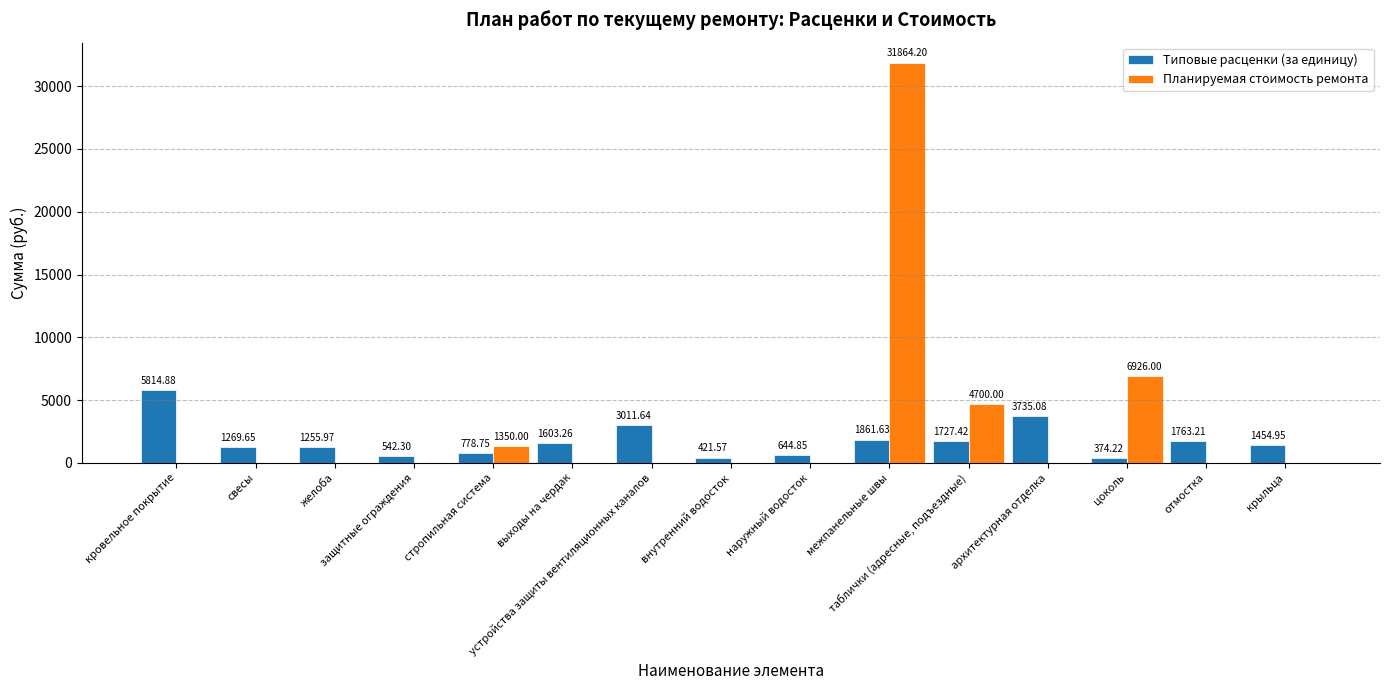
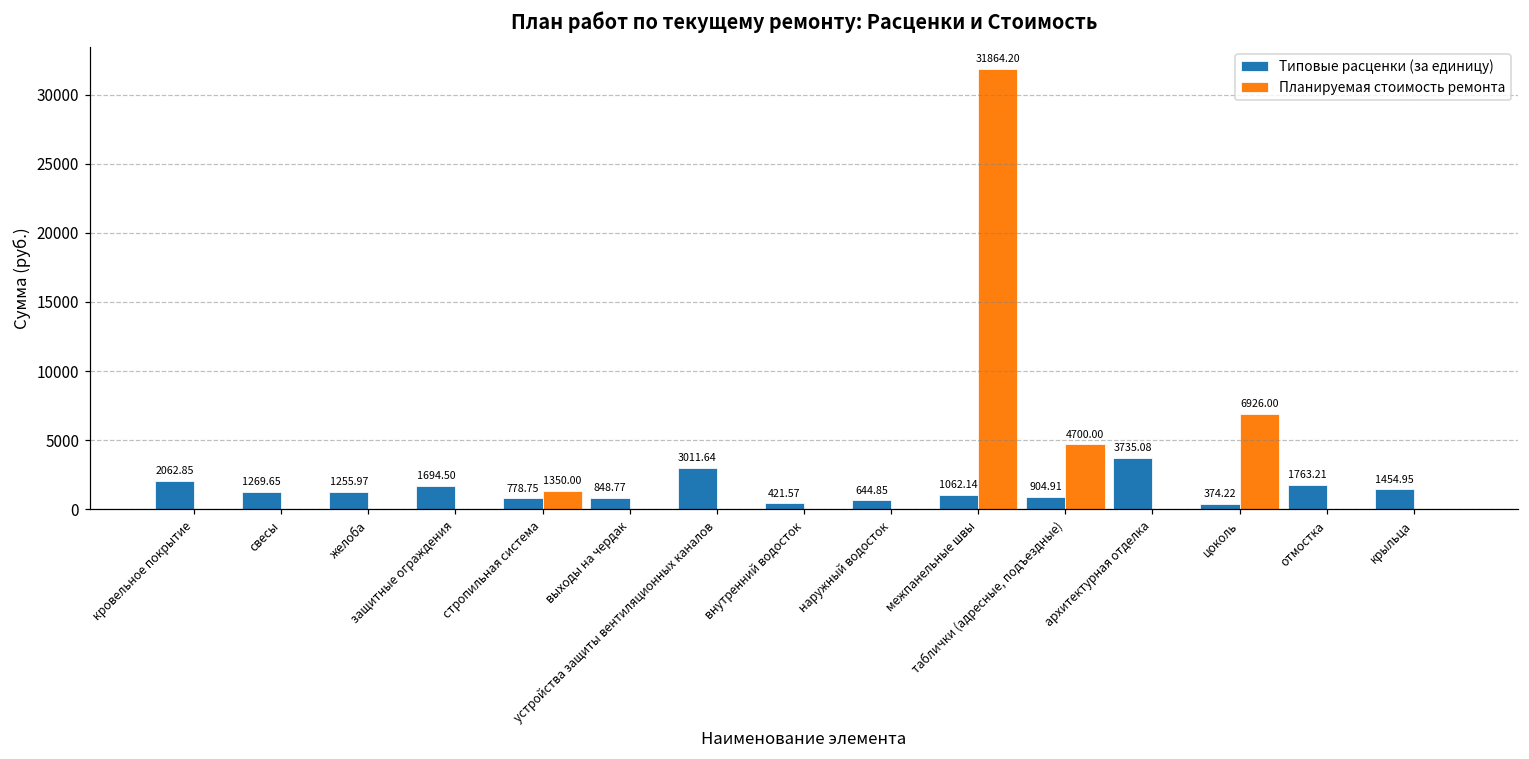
  {
    "Типовые расценки (за единицу)": {
-     "кровельное покрытие": 5814.88,
+     "кровельное покрытие": 2062.85,
      "свесы": 1269.65,
      "желоба": 1255.97,
-     "защитные ограждения": 542.30,
+     "защитные ограждения": 1694.50,
      "стропильная система": 778.75,
-     "выходы на чердак": 1603.26,
+     "выходы на чердак": 848.77,
      "устройства защиты вентиляционных каналов": 3011.64,
      "внутренний водосток": 421.57,
      "наружный водосток": 644.85,
-     "межпанельные швы": 1861.63,
-     "таблички (адресные, подъездные)": 1727.42,
+     "межпанельные швы": 1062.14,
+     "таблички (адресные, подъездные)": 904.91,
      "архитектурная отделка": 3735.08,
      "цоколь": 374.22,
      "отмостка": 1763.21,
      "крыльца": 1454.95
    },
    "Планируемая стоимость ремонта": {
      "стропильная система": 1350.00,
      "межпанельные швы": 31864.20,
      "таблички (адресные, подъездные)": 4700.00,
      "цоколь": 6926.00
    }
  }
